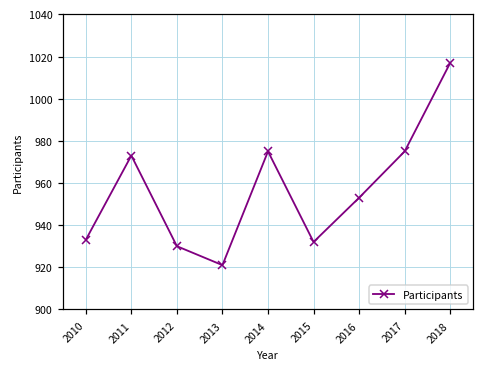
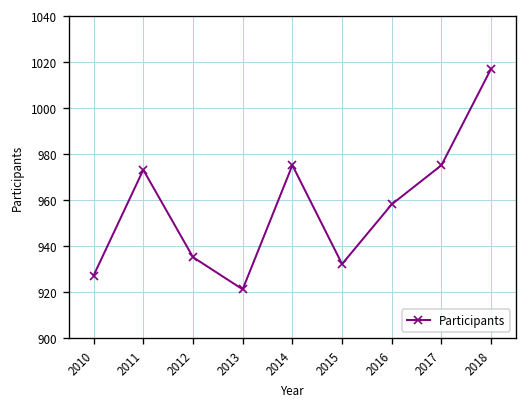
  {
-   "2010": 933,
+   "2010": 927,
    "2011": 973,
-   "2012": 930,
+   "2012": 935,
    "2013": 921,
    "2014": 975,
    "2015": 932,
-   "2016": 953,
+   "2016": 958,
    "2017": 975,
    "2018": 1017
  }
